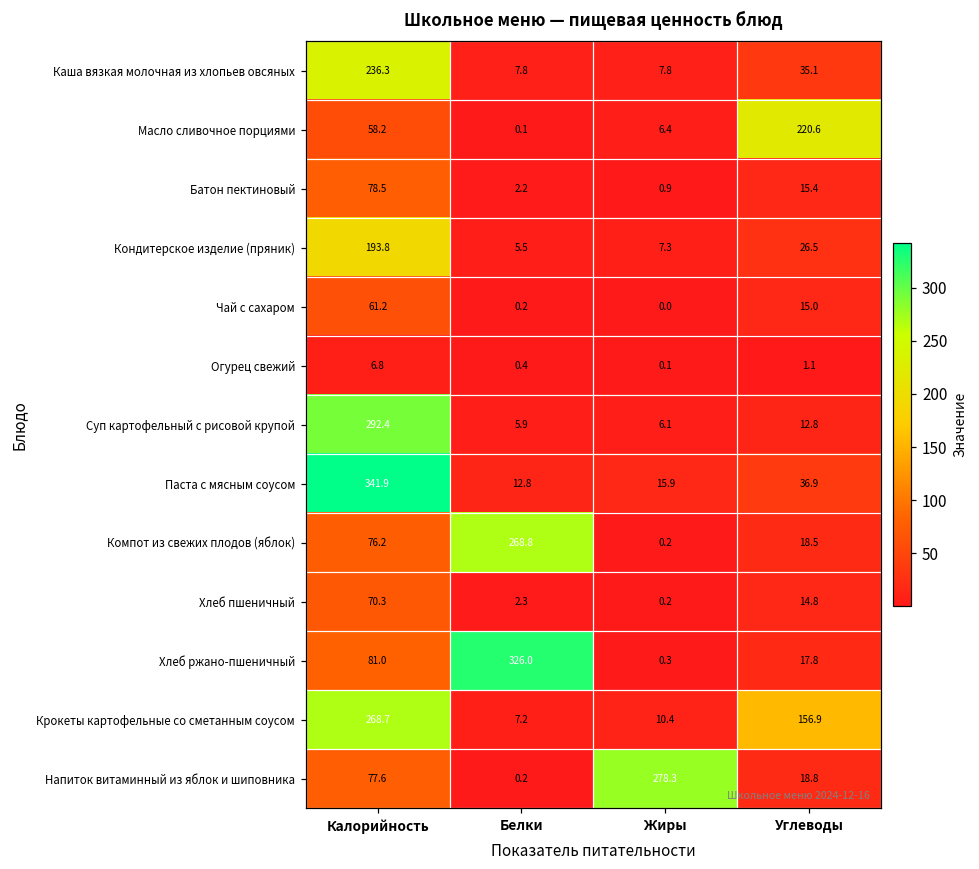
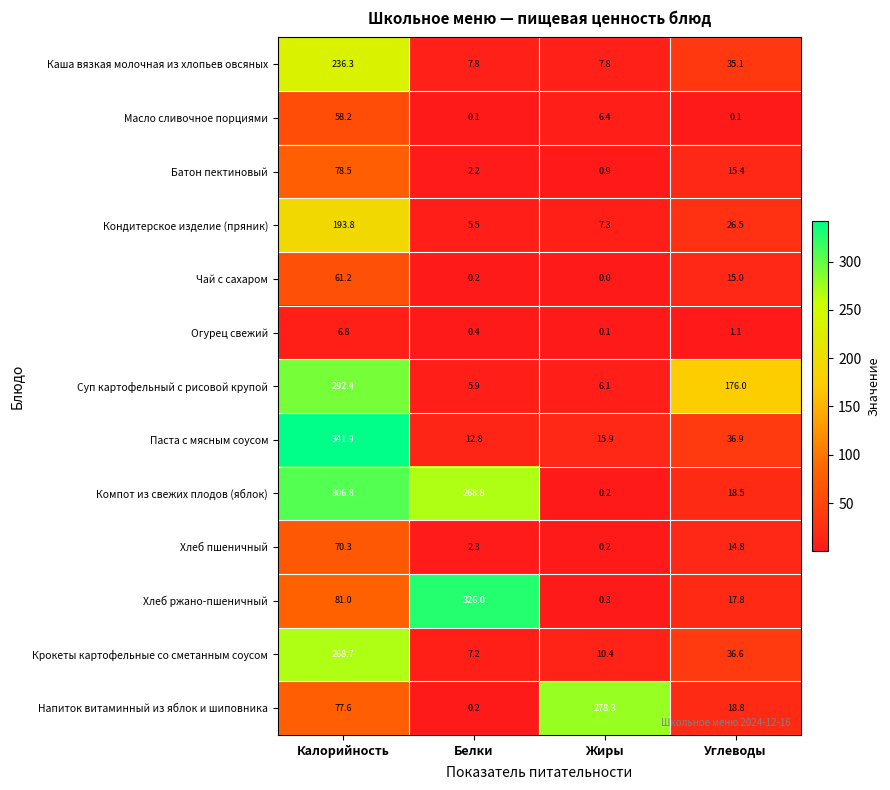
  {
    "Каша вязкая молочная из хлопьев овсяных": {
      "Калорийность": 236.3,
      "Белки": 7.8,
      "Жиры": 7.8,
      "Углеводы": 35.1
    },
    "Масло сливочное порциями": {
      "Калорийность": 58.2,
      "Белки": 0.1,
      "Жиры": 6.4,
-     "Углеводы": 220.6
+     "Углеводы": 0.1
    },
    "Батон пектиновый": {
      "Калорийность": 78.5,
      "Белки": 2.2,
      "Жиры": 0.9,
      "Углеводы": 15.4
    },
    "Кондитерское изделие (пряник)": {
      "Калорийность": 193.8,
      "Белки": 5.5,
      "Жиры": 7.3,
      "Углеводы": 26.5
    },
    "Чай с сахаром": {
      "Калорийность": 61.2,
      "Белки": 0.2,
      "Жиры": 0.0,
      "Углеводы": 15.0
    },
    "Огурец свежий": {
      "Калорийность": 6.8,
      "Белки": 0.4,
      "Жиры": 0.1,
      "Углеводы": 1.1
    },
    "Суп картофельный с рисовой крупой": {
      "Калорийность": 292.4,
      "Белки": 5.9,
      "Жиры": 6.1,
-     "Углеводы": 12.8
+     "Углеводы": 176.0
    },
    "Паста с мясным соусом": {
      "Калорийность": 341.9,
      "Белки": 12.8,
      "Жиры": 15.9,
      "Углеводы": 36.9
    },
    "Компот из свежих плодов (яблок)": {
-     "Калорийность": 76.2,
+     "Калорийность": 306.8,
      "Белки": 268.8,
      "Жиры": 0.2,
      "Углеводы": 18.5
    },
    "Хлеб пшеничный": {
      "Калорийность": 70.3,
      "Белки": 2.3,
      "Жиры": 0.2,
      "Углеводы": 14.8
    },
    "Хлеб ржано-пшеничный": {
      "Калорийность": 81.0,
      "Белки": 326.0,
      "Жиры": 0.3,
      "Углеводы": 17.8
    },
    "Крокеты картофельные со сметанным соусом": {
      "Калорийность": 268.7,
      "Белки": 7.2,
      "Жиры": 10.4,
-     "Углеводы": 156.9
+     "Углеводы": 36.6
    },
    "Напиток витаминный из яблок и шиповника": {
      "Калорийность": 77.6,
      "Белки": 0.2,
      "Жиры": 278.3
    }
  }
